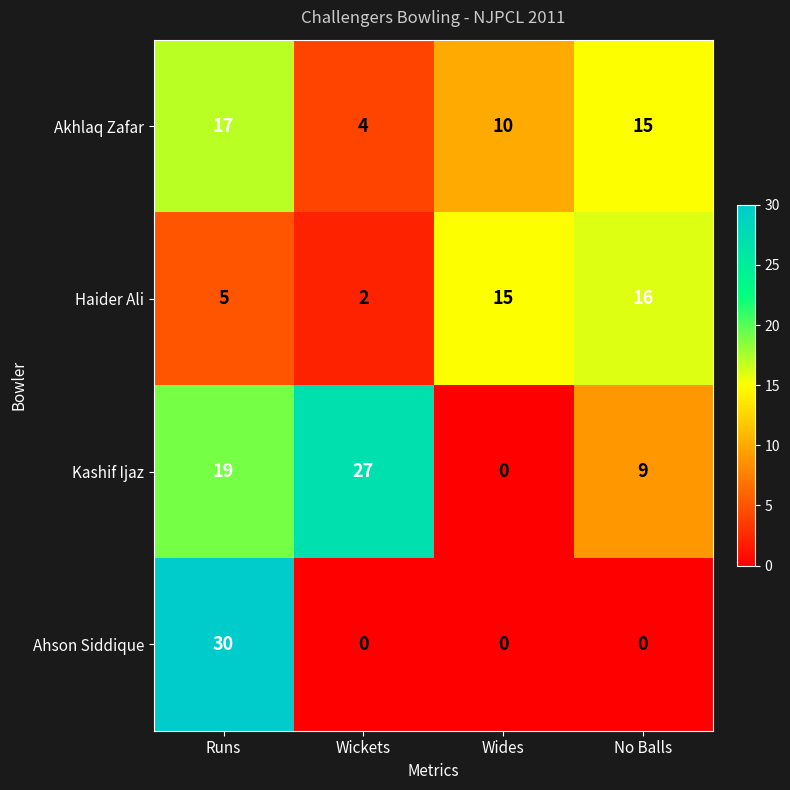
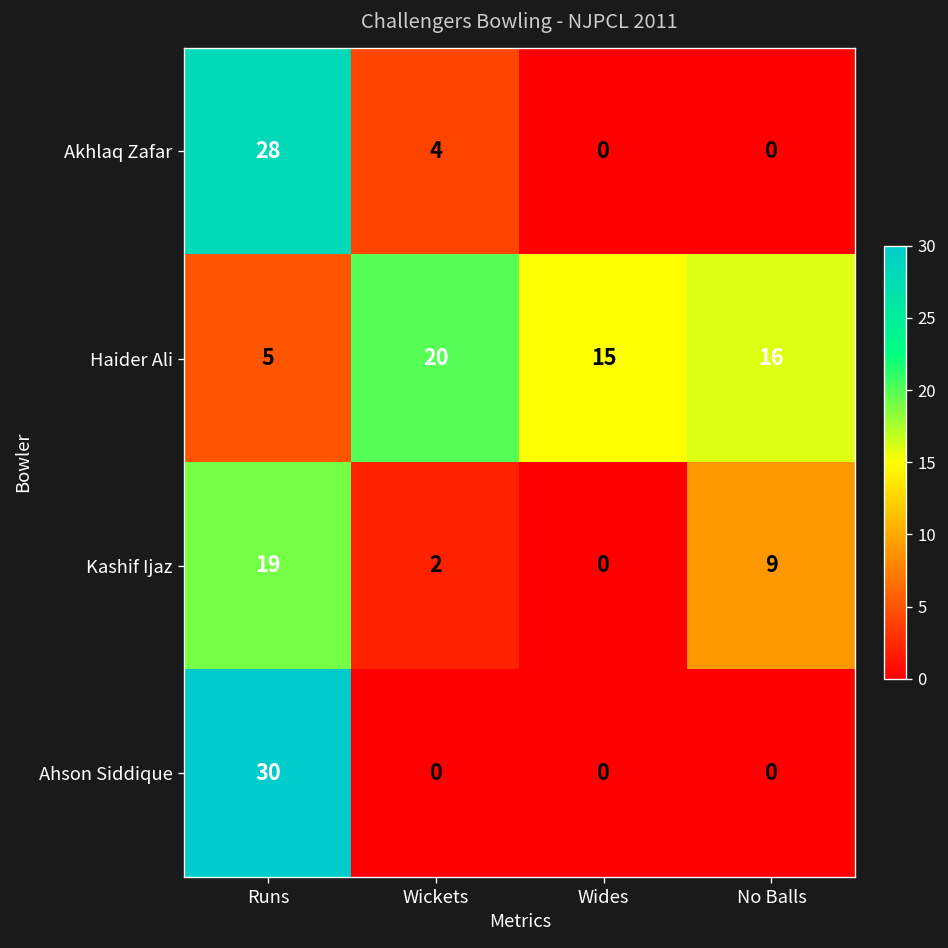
  {
    "Akhlaq Zafar": {
-     "Runs": 17,
+     "Runs": 28,
      "Wickets": 4,
-     "Wides": 10,
-     "No Balls": 15
+     "Wides": 0,
+     "No Balls": 0
    },
    "Haider Ali": {
      "Runs": 5,
-     "Wickets": 2,
+     "Wickets": 20,
      "Wides": 15,
      "No Balls": 16
    },
    "Kashif Ijaz": {
      "Runs": 19,
-     "Wickets": 27,
+     "Wickets": 2,
      "Wides": 0,
      "No Balls": 9
    },
    "Ahson Siddique": {
      "Runs": 30,
      "Wickets": 0,
      "Wides": 0,
      "No Balls": 0
    }
  }
